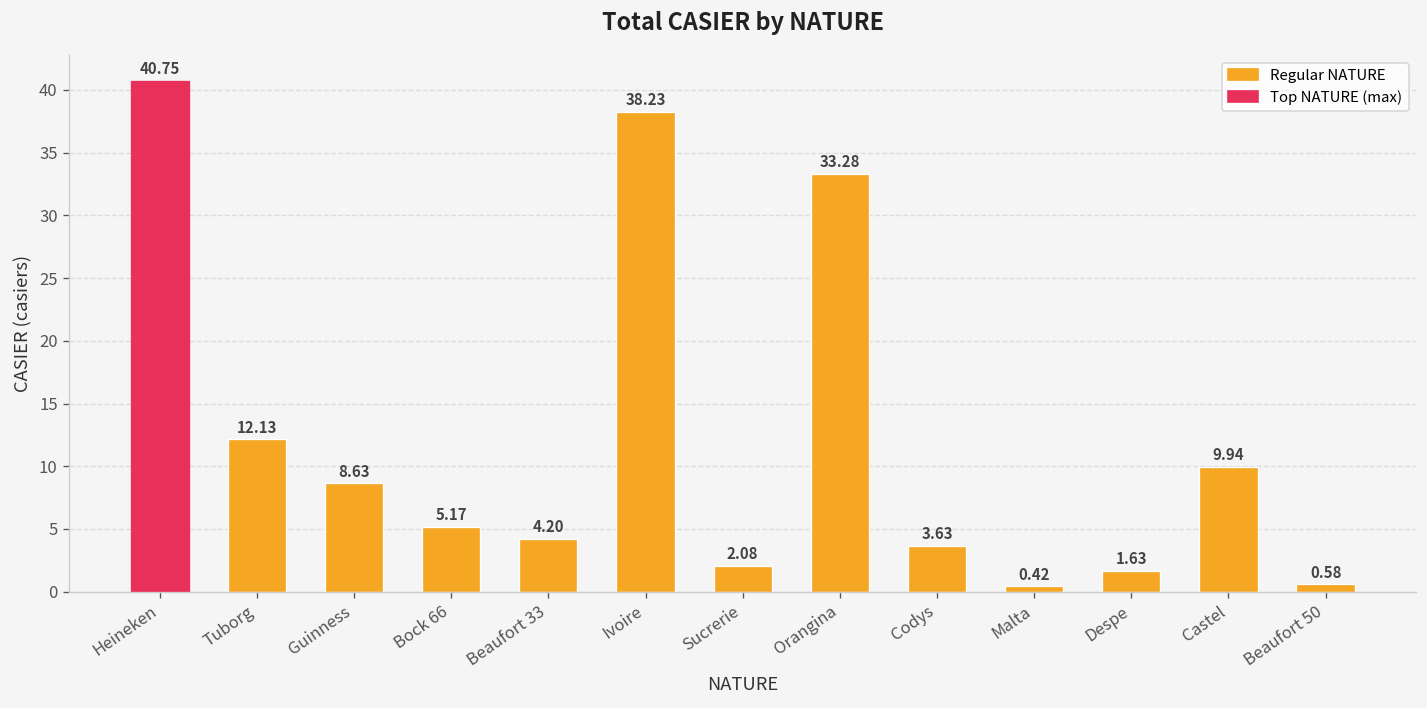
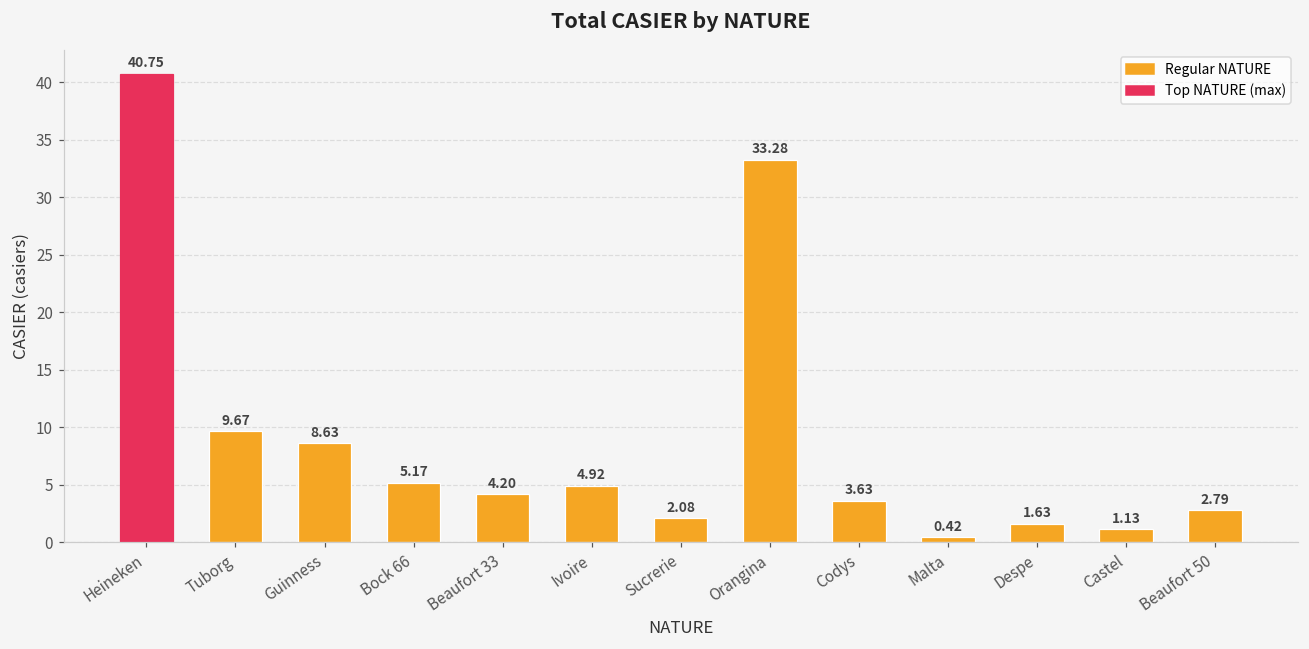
  {
    "Heineken": 40.75,
-   "Tuborg": 12.13,
+   "Tuborg": 9.67,
    "Guinness": 8.63,
    "Bock 66": 5.17,
    "Beaufort 33": 4.20,
-   "Ivoire": 38.23,
+   "Ivoire": 4.92,
    "Sucrerie": 2.08,
    "Orangina": 33.28,
    "Codys": 3.63,
    "Malta": 0.42,
    "Despe": 1.63,
-   "Castel": 9.94,
-   "Beaufort 50": 0.58
+   "Castel": 1.13,
+   "Beaufort 50": 2.79
  }
